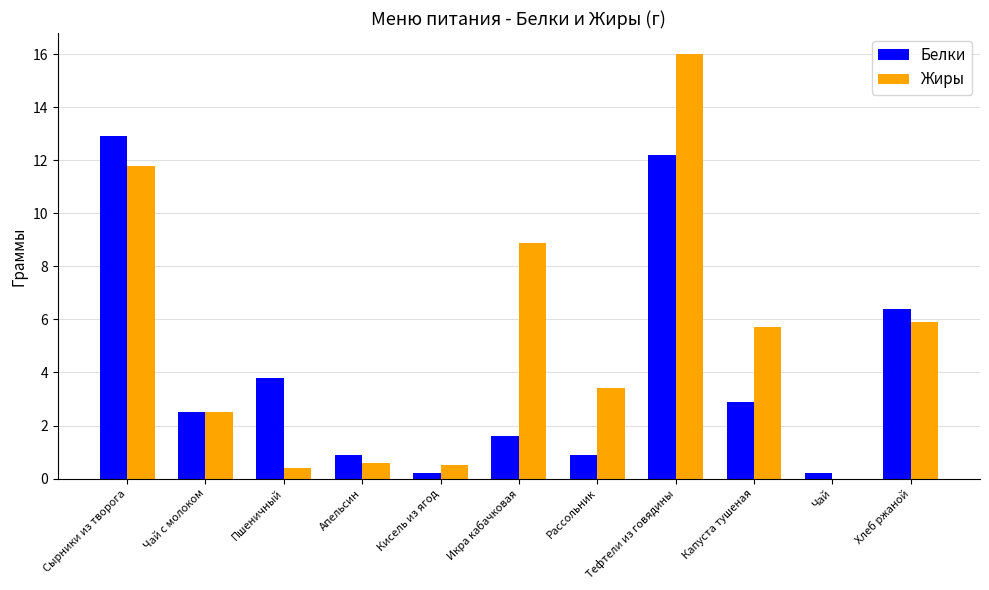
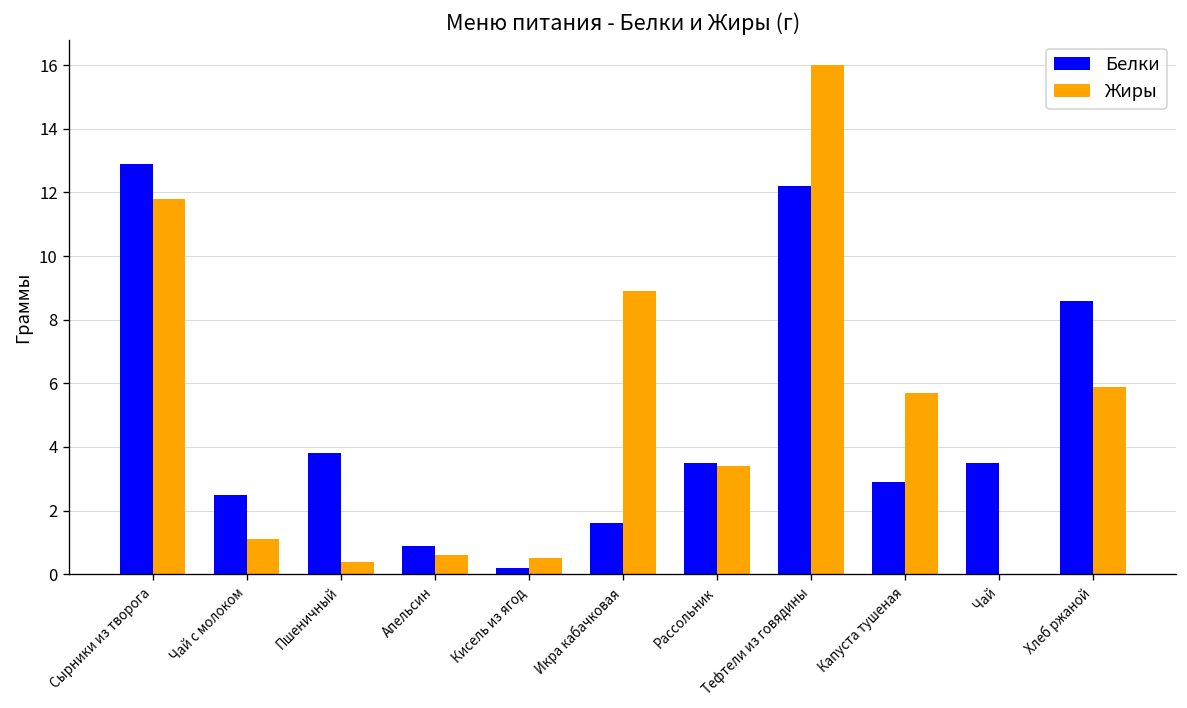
  {
    "Белки": {
      "Сырники из творога": 12.9,
      "Чай с молоком": 2.5,
      "Пшеничный": 3.8,
      "Апельсин": 0.9,
      "Кисель из ягод": 0.2,
      "Икра кабачковая": 1.6,
-     "Рассольник": 0.9,
+     "Рассольник": 3.5,
      "Тефтели из говядины": 12.2,
      "Капуста тушеная": 2.9,
-     "Чай": 0.2,
-     "Хлеб ржаной": 6.4
+     "Чай": 3.5,
+     "Хлеб ржаной": 8.6
    },
    "Жиры": {
      "Сырники из творога": 11.8,
-     "Чай с молоком": 2.5,
+     "Чай с молоком": 1.1,
      "Пшеничный": 0.4,
      "Апельсин": 0.6,
      "Кисель из ягод": 0.5,
      "Икра кабачковая": 8.9,
      "Рассольник": 3.4,
      "Тефтели из говядины": 16.0,
      "Капуста тушеная": 5.7,
      "Чай": 0.0,
      "Хлеб ржаной": 5.9
    }
  }
